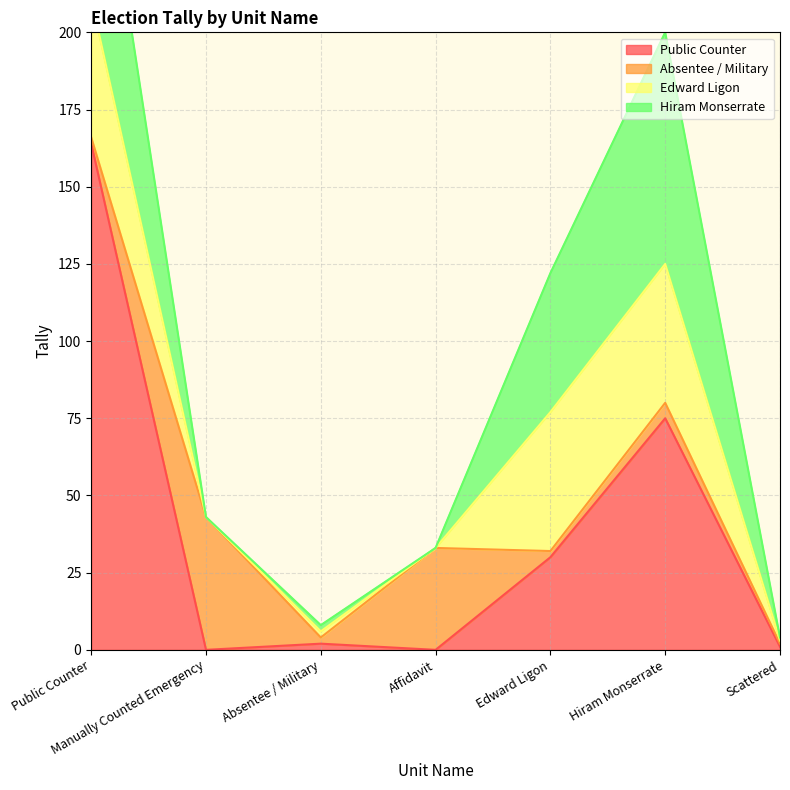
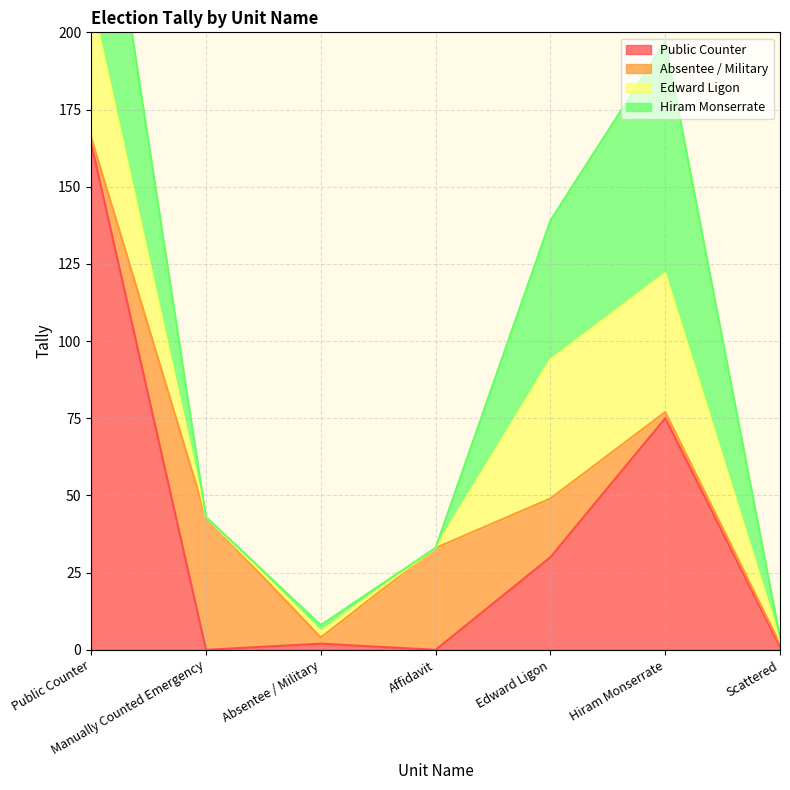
  {
    "Public Counter": {
      "Public Counter": 164,
      "Manually Counted Emergency": 0,
      "Absentee / Military": 2,
      "Affidavit": 0,
      "Edward Ligon": 30,
      "Hiram Monserrate": 75,
      "Scattered": 1
    },
    "Absentee / Military": {
      "Public Counter": 2,
      "Absentee / Military": 2,
-     "Edward Ligon": 2,
-     "Hiram Monserrate": 5,
+     "Edward Ligon": 19,
+     "Hiram Monserrate": 2,
      "Scattered": 1
    },
    "Edward Ligon": {
      "Absentee / Military": 2,
      "Edward Ligon": 45,
      "Hiram Monserrate": 45,
      "Scattered": 1
    },
    "Hiram Monserrate": {
      "Absentee / Military": 2,
      "Edward Ligon": 45,
      "Scattered": 1
    }
  }
